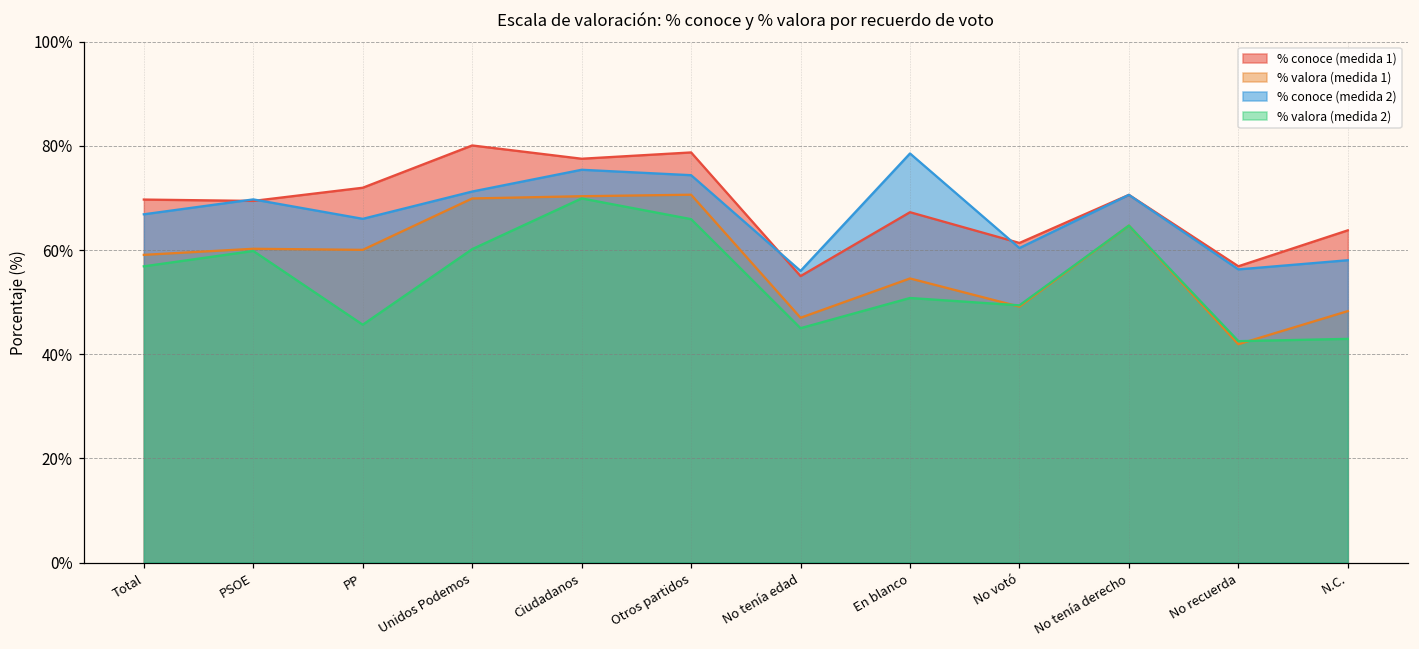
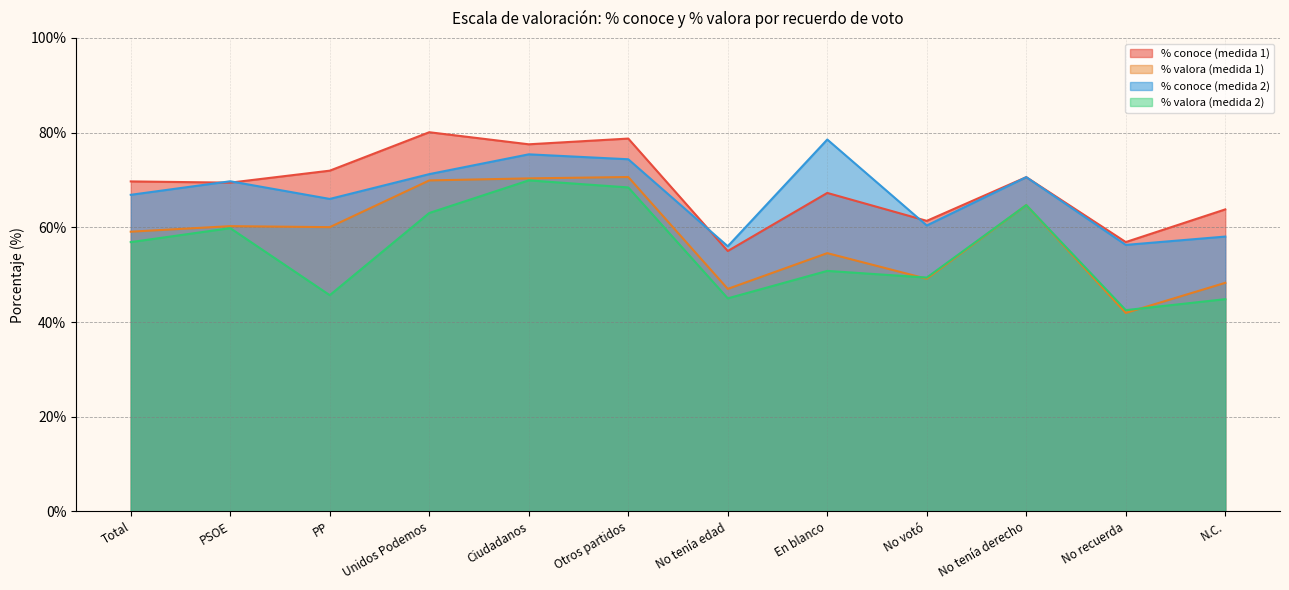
  {
    "% conoce (medida 2)": {
      "Total": "67%",
      "PP": "66%",
      "Unidos Podemos": "71%",
      "Ciudadanos": "75%",
      "Otros partidos": "74%",
      "No tenía edad": "56%",
      "En blanco": "79%",
      "No votó": "60%",
      "No recuerda": "56%",
      "N.C.": "58%"
    },
    "% valora (medida 2)": {
      "Total": "57%",
      "PP": "46%",
-     "Unidos Podemos": "60%",
-     "Otros partidos": "66%",
+     "Unidos Podemos": "63%",
+     "Otros partidos": "68%",
      "No tenía edad": "45%",
      "En blanco": "51%",
      "No recuerda": "43%",
-     "N.C.": "43%"
+     "N.C.": "45%"
    }
  }
